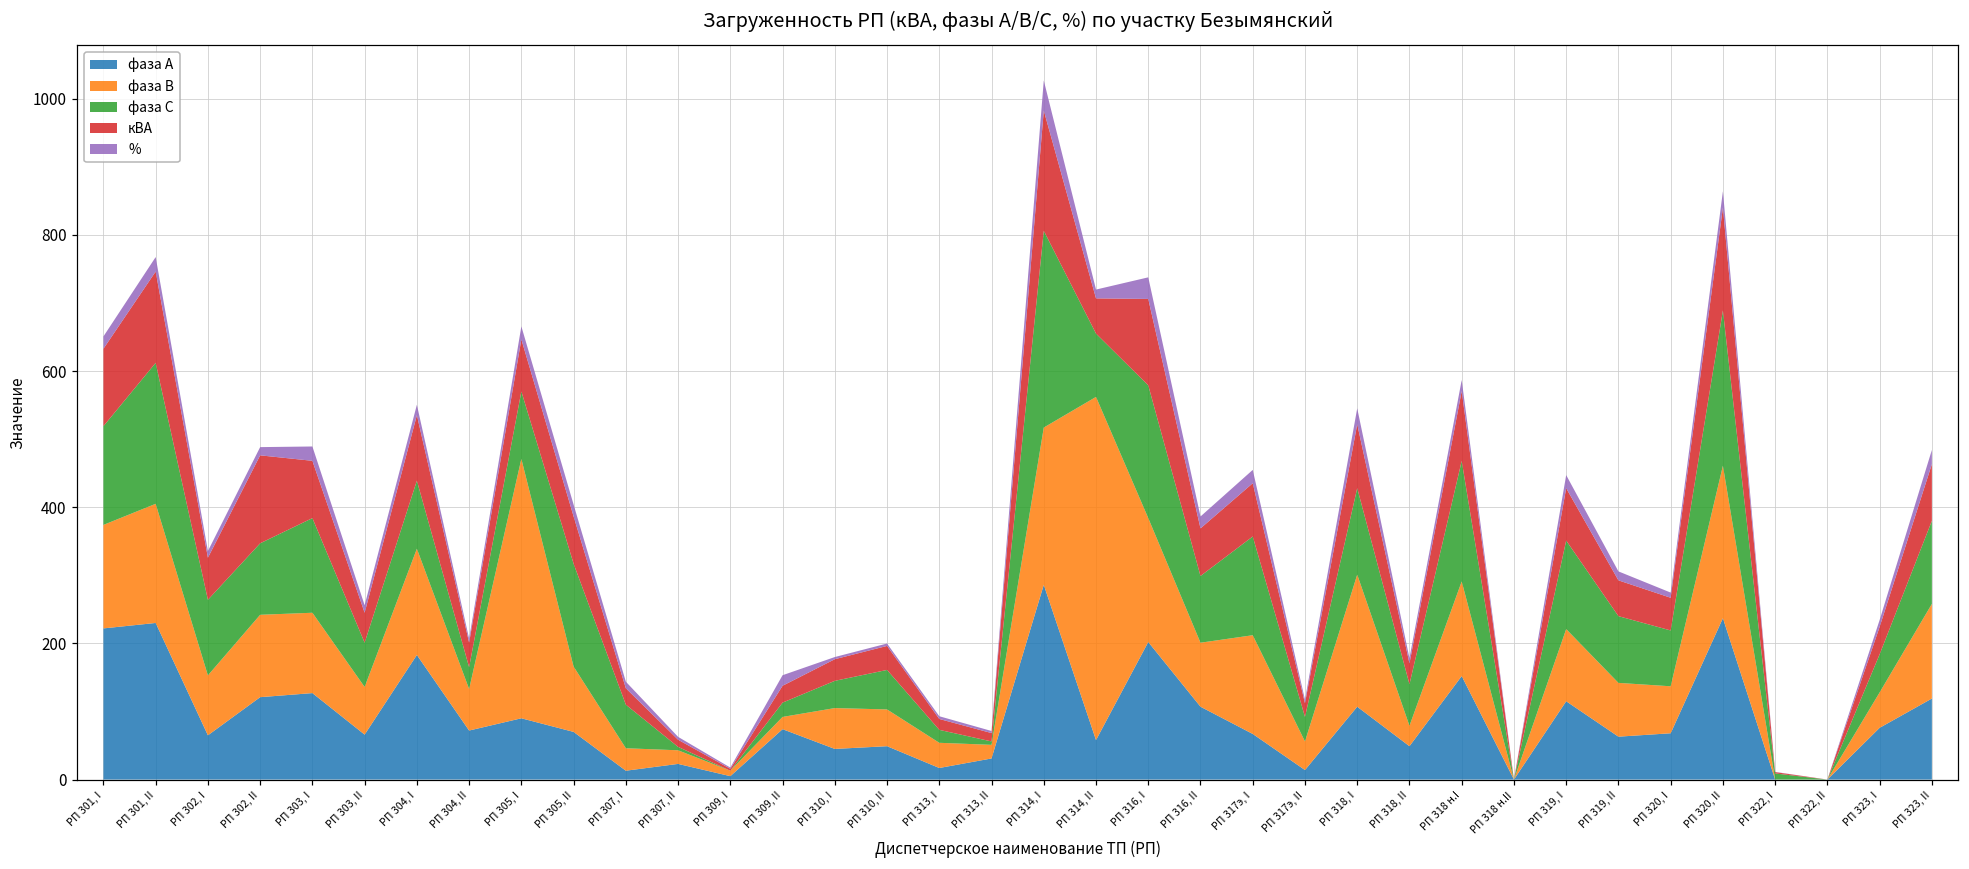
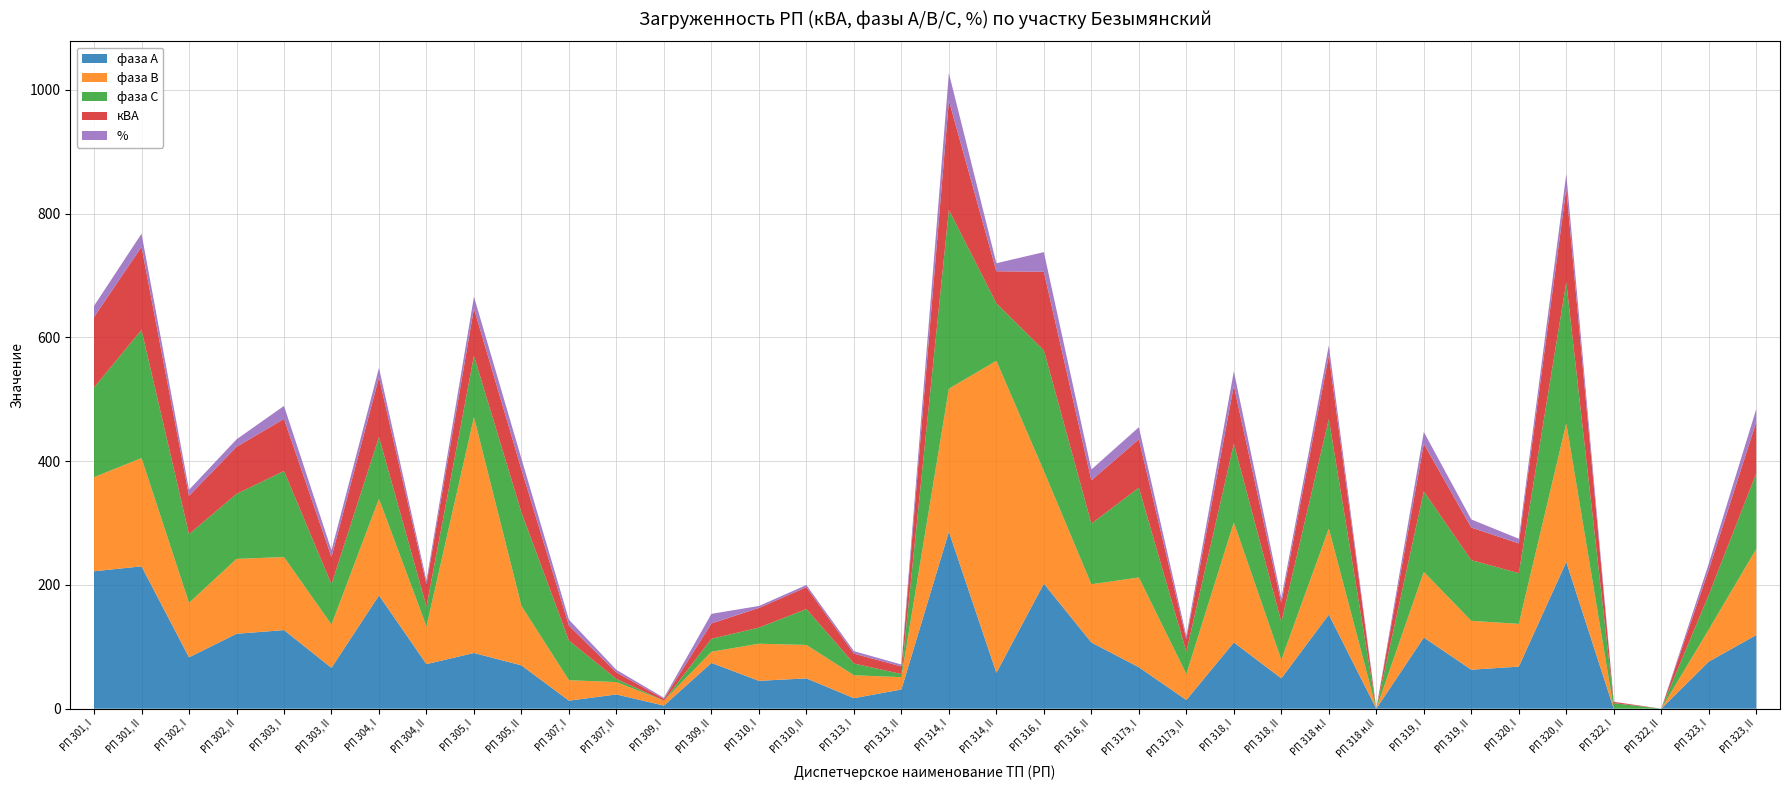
  {
    "фаза А": {
      "РП 301, I": 220,
      "РП 301, II": 230,
-     "РП 302, I": 70,
+     "РП 302, I": 80,
      "РП 302, II": 120,
      "РП 303, I": 130,
      "РП 303, II": 70,
      "РП 304, I": 180,
      "РП 304, II": 70,
      "РП 305, I": 90,
      "РП 305, II": 70,
      "РП 307, I": 10,
      "РП 307, II": 20,
      "РП 309, I": 10,
      "РП 309, II": 70,
      "РП 310, I": 50,
      "РП 310, II": 50,
      "РП 313, I": 20,
      "РП 313, II": 30,
      "РП 314, I": 290,
      "РП 314, II": 60,
      "РП 316, I": 200,
      "РП 316, II": 110,
      "РП 317э, I": 70,
      "РП 317э, II": 10,
      "РП 318, I": 110,
      "РП 318, II": 50,
      "РП 318 н.I": 150,
      "РП 319, I": 120,
      "РП 319, II": 60,
      "РП 320, I": 70,
      "РП 320, II": 240,
      "РП 323, I": 80,
      "РП 323, II": 120
    },
    "фаза В": {
      "РП 301, I": 150,
      "РП 301, II": 180,
      "РП 302, I": 90,
      "РП 302, II": 120,
      "РП 303, I": 120,
      "РП 303, II": 70,
      "РП 304, I": 160,
      "РП 304, II": 60,
      "РП 305, I": 380,
      "РП 305, II": 100,
      "РП 307, I": 30,
      "РП 307, II": 20,
      "РП 309, II": 20,
      "РП 310, I": 60,
      "РП 310, II": 50,
      "РП 313, I": 40,
      "РП 313, II": 20,
      "РП 314, I": 230,
      "РП 314, II": 500,
      "РП 316, I": 180,
      "РП 316, II": 90,
      "РП 317э, I": 150,
      "РП 317э, II": 40,
      "РП 318, I": 190,
      "РП 318, II": 30,
      "РП 318 н.I": 140,
      "РП 319, I": 110,
      "РП 319, II": 80,
      "РП 320, I": 70,
      "РП 320, II": 220,
      "РП 323, I": 50,
      "РП 323, II": 140
    },
    "фаза С": {
      "РП 301, I": 150,
      "РП 301, II": 210,
      "РП 302, I": 110,
      "РП 302, II": 110,
      "РП 303, I": 140,
      "РП 303, II": 70,
      "РП 304, I": 100,
      "РП 304, II": 30,
      "РП 305, I": 100,
      "РП 305, II": 150,
      "РП 307, I": 60,
      "РП 307, II": 10,
      "РП 309, II": 20,
-     "РП 310, I": 40,
+     "РП 310, I": 30,
      "РП 310, II": 60,
      "РП 313, I": 20,
      "РП 313, II": 10,
      "РП 314, I": 290,
      "РП 314, II": 90,
      "РП 316, I": 200,
      "РП 316, II": 100,
      "РП 317э, I": 150,
      "РП 317э, II": 40,
      "РП 318, I": 130,
      "РП 318, II": 60,
      "РП 318 н.I": 180,
      "РП 319, I": 130,
      "РП 319, II": 100,
      "РП 320, I": 80,
      "РП 320, II": 230,
      "РП 323, I": 60,
      "РП 323, II": 120
    },
    "кВА": {
      "РП 301, I": 110,
      "РП 301, II": 130,
      "РП 302, I": 60,
-     "РП 302, II": 130,
+     "РП 302, II": 80,
      "РП 303, I": 80,
      "РП 303, II": 40,
      "РП 304, I": 100,
      "РП 304, II": 40,
      "РП 305, I": 80,
      "РП 305, II": 70,
      "РП 307, I": 20,
      "РП 307, II": 10,
      "РП 309, II": 20,
      "РП 314, I": 180,
      "РП 314, II": 50,
      "РП 316, I": 130,
      "РП 316, II": 70,
      "РП 317э, I": 80,
      "РП 317э, II": 20,
      "РП 318, I": 90,
      "РП 318, II": 30,
      "РП 318 н.I": 100,
      "РП 319, I": 80,
      "РП 319, II": 50,
      "РП 320, I": 50,
      "РП 320, II": 150,
      "РП 323, I": 40,
      "РП 323, II": 80
    },
    "%": {
      "РП 301, I": 20,
      "РП 301, II": 20,
      "РП 302, I": 10,
      "РП 302, II": 10,
      "РП 303, I": 20,
      "РП 303, II": 10,
      "РП 304, I": 20,
      "РП 304, II": 10,
      "РП 305, I": 20,
      "РП 305, II": 20,
      "РП 307, I": 10,
      "РП 307, II": 0,
      "РП 309, II": 20,
      "РП 314, I": 40,
      "РП 314, II": 10,
      "РП 316, I": 30,
      "РП 316, II": 20,
      "РП 317э, I": 20,
      "РП 317э, II": 10,
      "РП 318, I": 20,
      "РП 318, II": 10,
      "РП 318 н.I": 20,
      "РП 319, I": 20,
      "РП 319, II": 10,
      "РП 320, I": 10,
      "РП 320, II": 20,
      "РП 323, I": 10,
      "РП 323, II": 20
    }
  }
